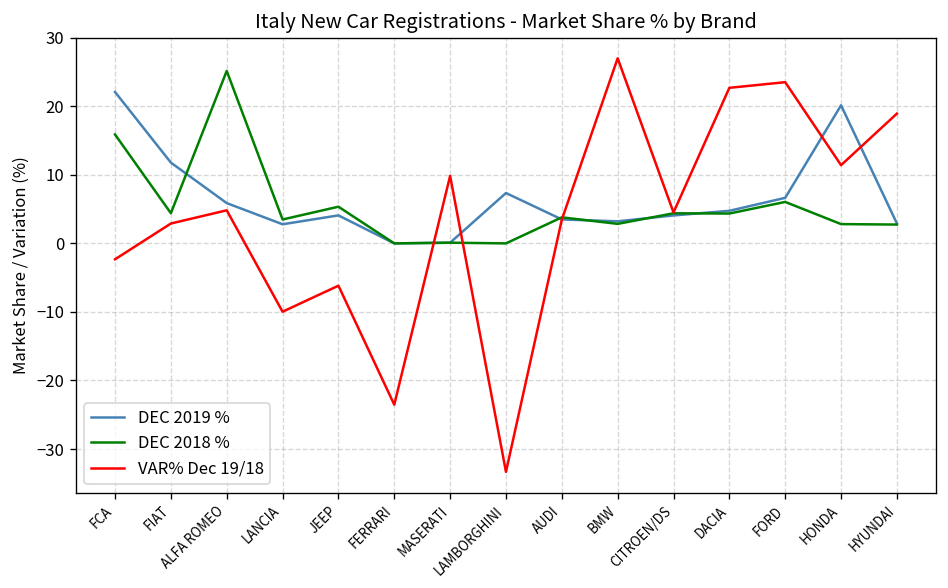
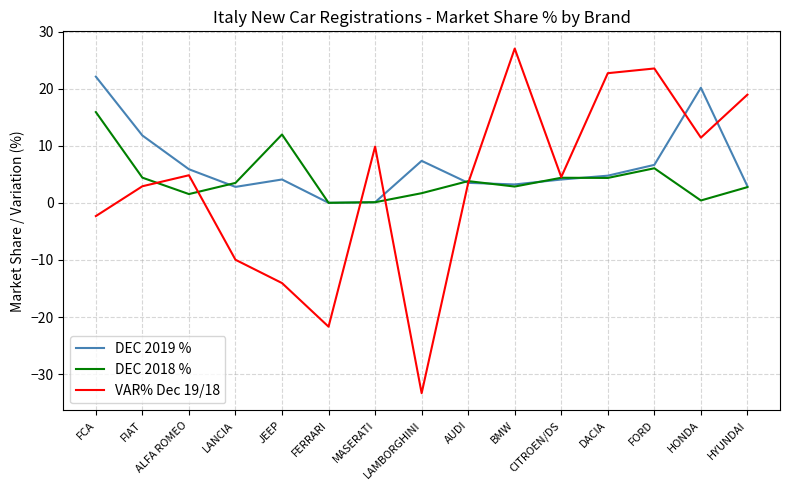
  {
    "DEC 2019 %": {
      "FCA": 22,
      "FIAT": 12,
      "ALFA ROMEO": 6,
      "LANCIA": 3,
      "JEEP": 4,
      "LAMBORGHINI": 7,
      "FORD": 7,
      "HONDA": 20
    },
    "DEC 2018 %": {
      "FCA": 16,
      "FIAT": 4,
-     "ALFA ROMEO": 25,
+     "ALFA ROMEO": 2,
      "LANCIA": 3,
-     "JEEP": 5,
-     "LAMBORGHINI": 0,
+     "JEEP": 12,
+     "LAMBORGHINI": 2,
      "FORD": 6,
-     "HONDA": 3
+     "HONDA": 0
    },
    "VAR% Dec 19/18": {
      "FCA": -2,
      "FIAT": 3,
      "ALFA ROMEO": 5,
      "LANCIA": -10,
-     "JEEP": -6,
-     "FERRARI": -24,
+     "JEEP": -14,
+     "FERRARI": -22,
      "MASERATI": 10,
      "LAMBORGHINI": -33,
      "BMW": 27,
      "DACIA": 23,
      "FORD": 24,
      "HONDA": 11,
      "HYUNDAI": 19
    }
  }
